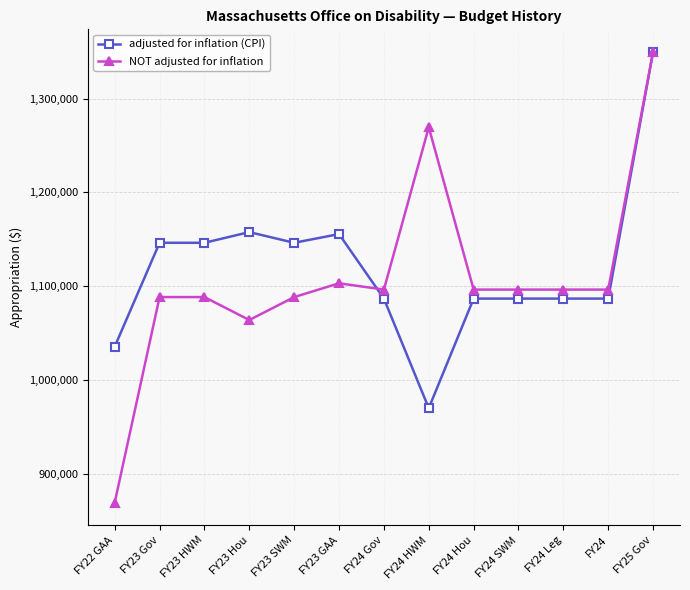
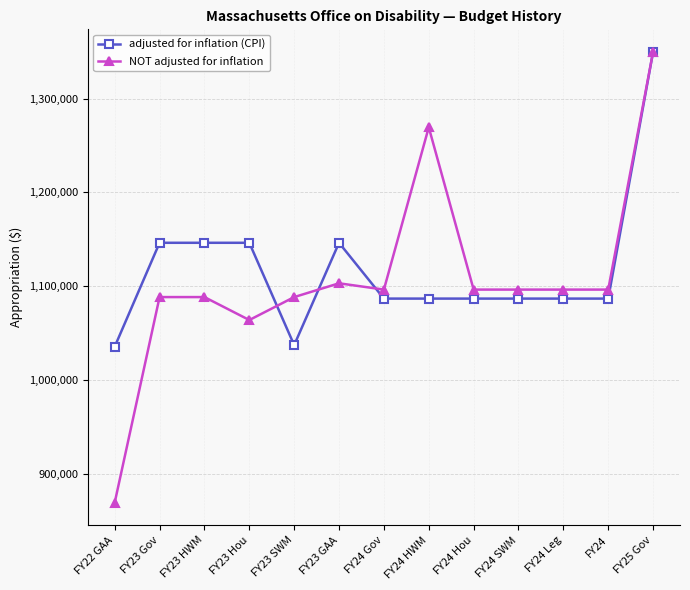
  {
    "adjusted for inflation (CPI)": {
      "FY22 GAA": "1,040,000",
      "FY23 Gov": "1,150,000",
      "FY23 HWM": "1,150,000",
-     "FY23 Hou": "1,160,000",
-     "FY23 SWM": "1,150,000",
-     "FY23 GAA": "1,160,000",
+     "FY23 Hou": "1,150,000",
+     "FY23 SWM": "1,040,000",
+     "FY23 GAA": "1,150,000",
      "FY24 Gov": "1,090,000",
-     "FY24 HWM": "970,000",
+     "FY24 HWM": "1,090,000",
      "FY24 Hou": "1,090,000",
      "FY24 SWM": "1,090,000",
      "FY24 Leg": "1,090,000",
      "FY24": "1,090,000"
    },
    "NOT adjusted for inflation": {
      "FY22 GAA": "870,000",
      "FY23 Gov": "1,090,000",
      "FY23 HWM": "1,090,000",
      "FY23 Hou": "1,060,000",
      "FY23 SWM": "1,090,000",
      "FY23 GAA": "1,100,000",
      "FY24 Gov": "1,100,000",
      "FY24 HWM": "1,270,000",
      "FY24 Hou": "1,100,000",
      "FY24 SWM": "1,100,000",
      "FY24 Leg": "1,100,000",
      "FY24": "1,100,000"
    }
  }
